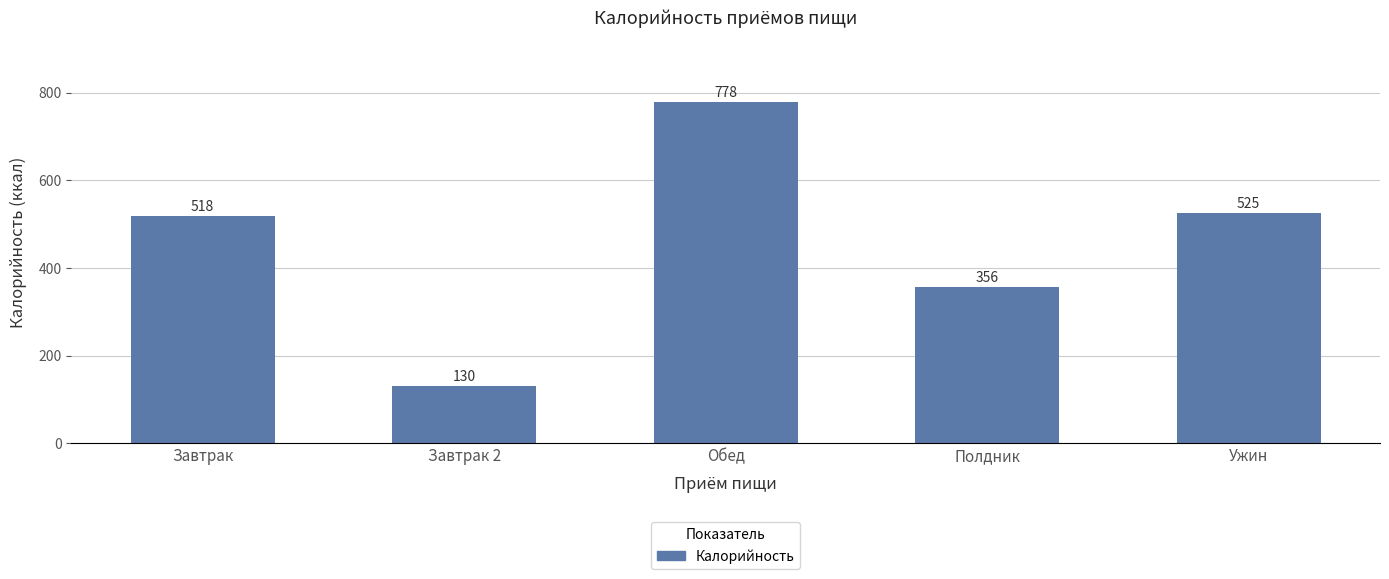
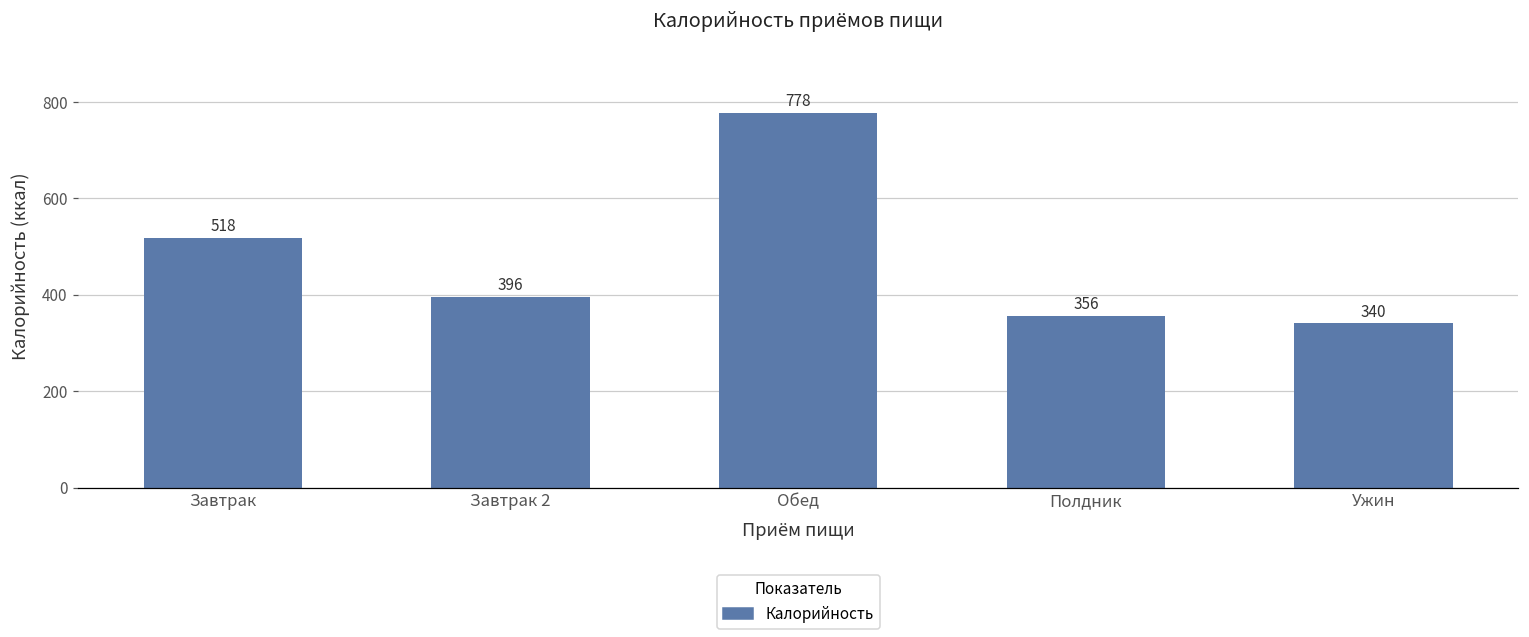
  {
    "Завтрак": 518,
-   "Завтрак 2": 130,
+   "Завтрак 2": 396,
    "Обед": 778,
    "Полдник": 356,
-   "Ужин": 525
+   "Ужин": 340
  }
